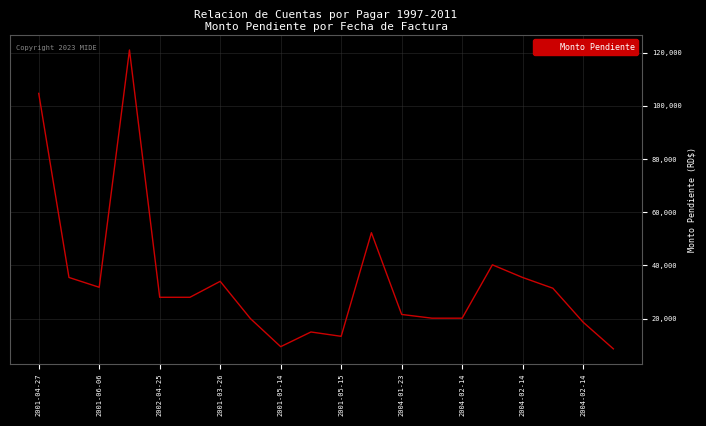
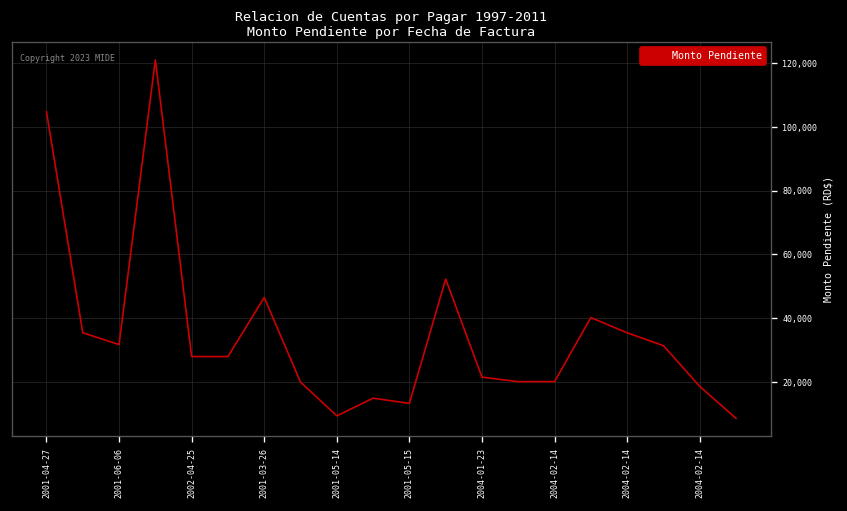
  {
    "2001-04-27": "105,000",
    "2001-06-06": "32,000",
-   "2001-03-26": "34,000"
+   "2001-03-26": "47,000"
  }
